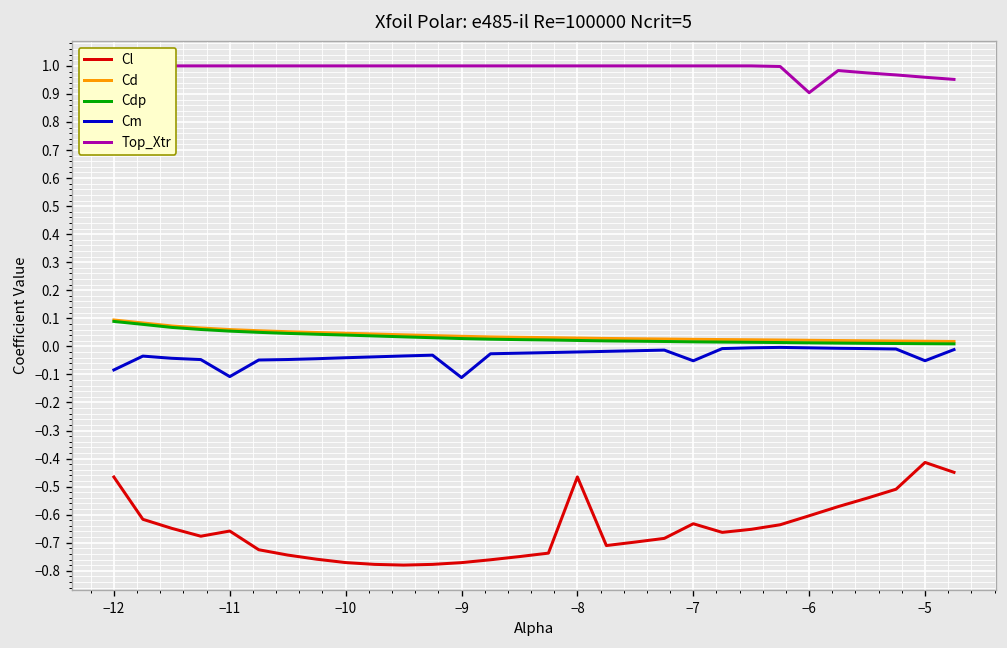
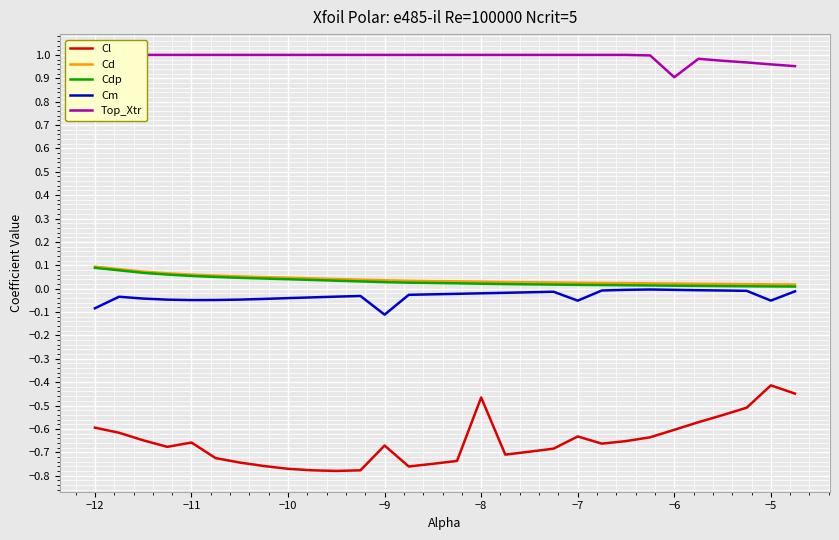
  {
    "Cl": {
-     "−12": -0.47,
+     "−12": -0.59,
      "−11": -0.66,
      "−10": -0.77,
-     "−9": -0.77,
+     "−9": -0.67,
      "−8": -0.47,
      "−7": -0.63,
      "−6": -0.60,
      "−5": -0.41
    },
    "Cm": {
      "−12": -0.08,
-     "−11": -0.11,
+     "−11": -0.05,
      "−10": -0.04,
      "−9": -0.11,
      "−8": -0.02,
      "−7": -0.05,
      "−6": -0.01,
      "−5": -0.05
    },
    "Top_Xtr": {
      "−11": 1.00,
      "−10": 1.00,
      "−9": 1.00,
      "−8": 1.00,
      "−7": 1.00,
      "−6": 0.90,
      "−5": 0.96
    }
  }
